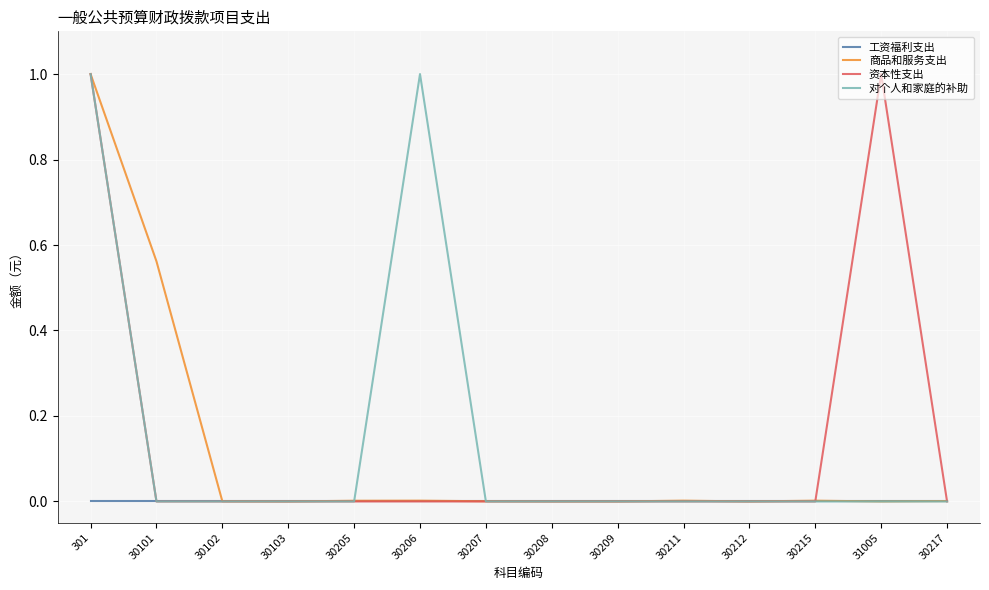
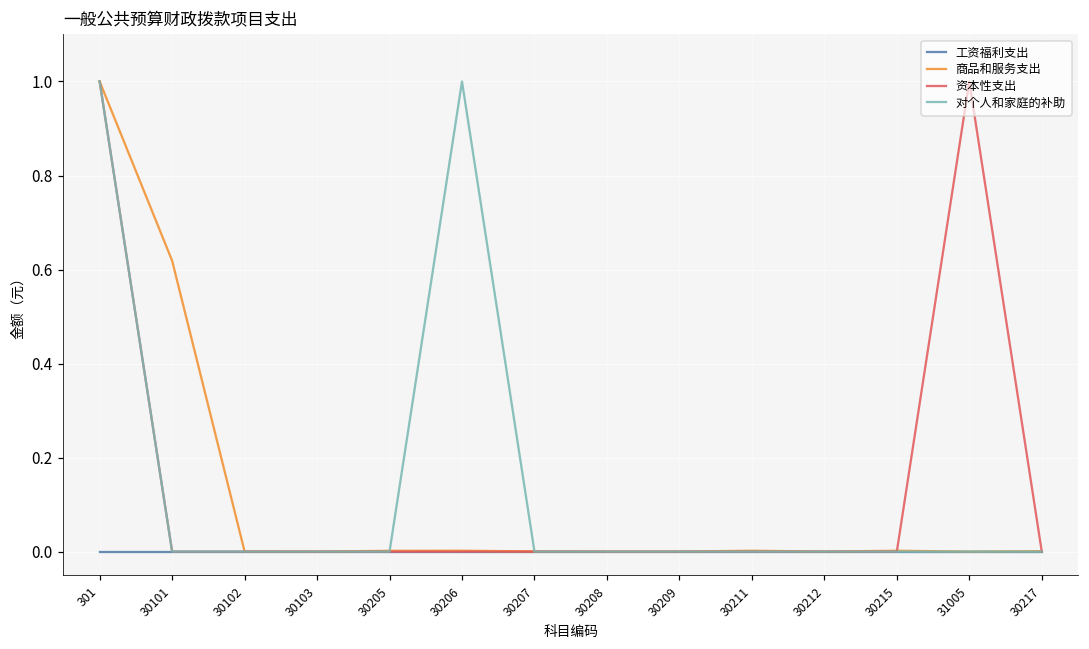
  {
    "工资福利支出": {
      "301": 0.00
    },
    "商品和服务支出": {
-     "30101": 0.56
+     "30101": 0.62
    },
    "对个人和家庭的补助": {
      "30206": 1.00
    }
  }
